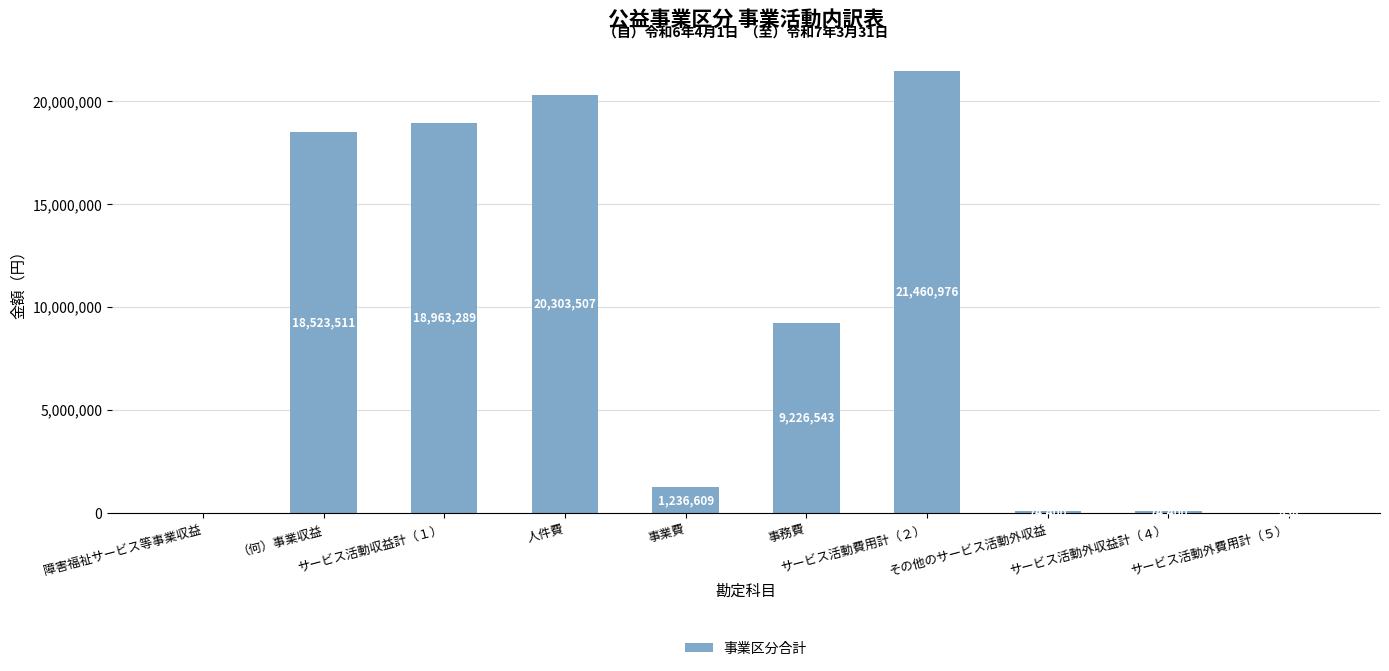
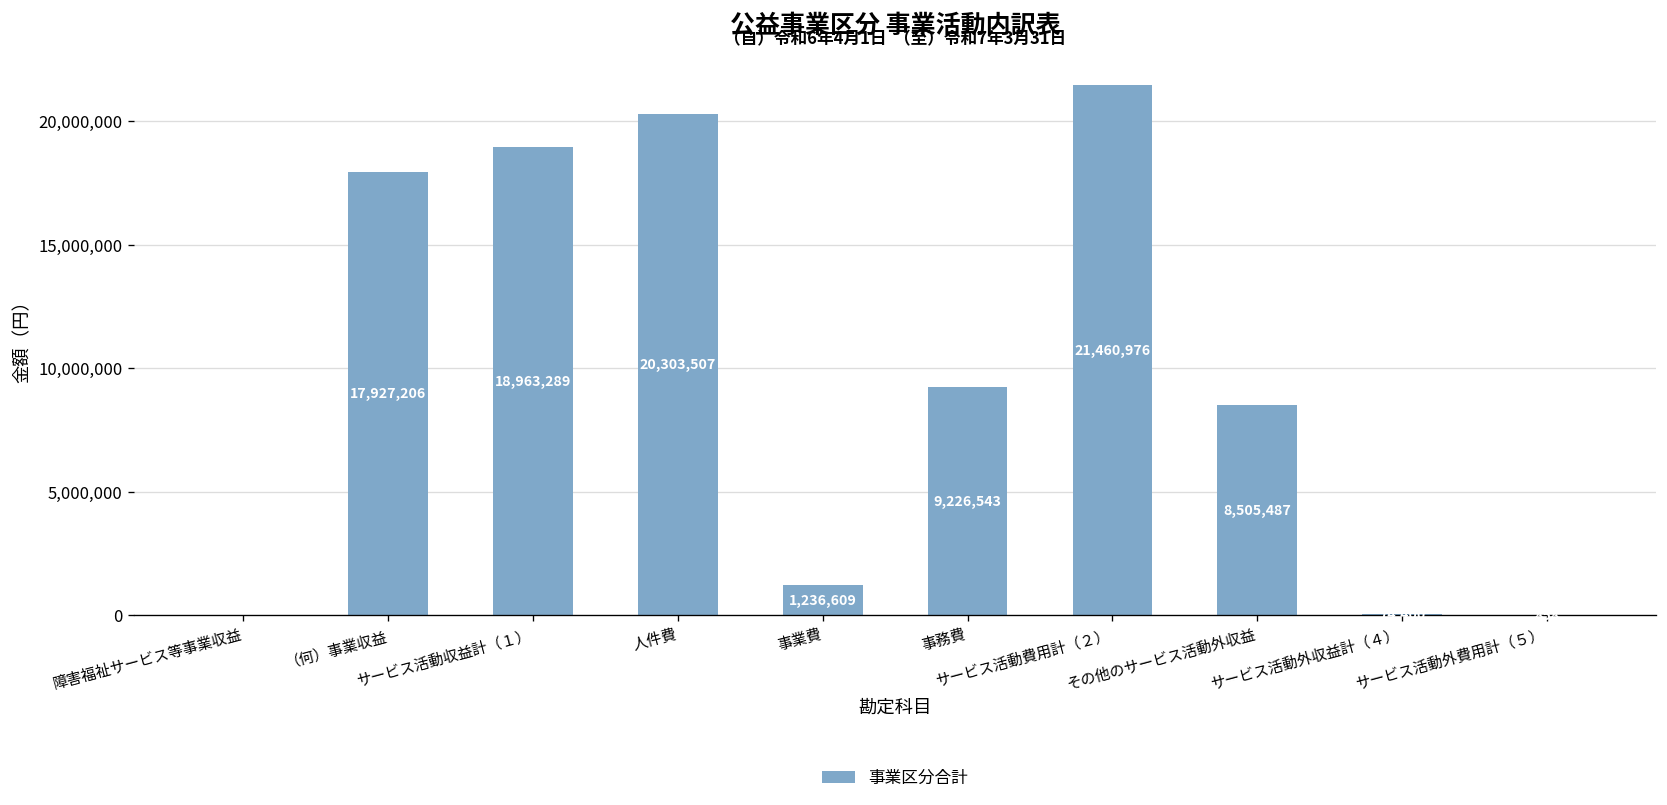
  {
-   "（何）事業収益": "18,523,511",
+   "（何）事業収益": "17,927,206",
    "サービス活動収益計（１）": "18,963,289",
    "人件費": "20,303,507",
    "事業費": "1,236,609",
    "事務費": "9,226,543",
    "サービス活動費用計（２）": "21,460,976",
-   "その他のサービス活動外収益": "100,000"
+   "その他のサービス活動外収益": "8,500,000"
  }
